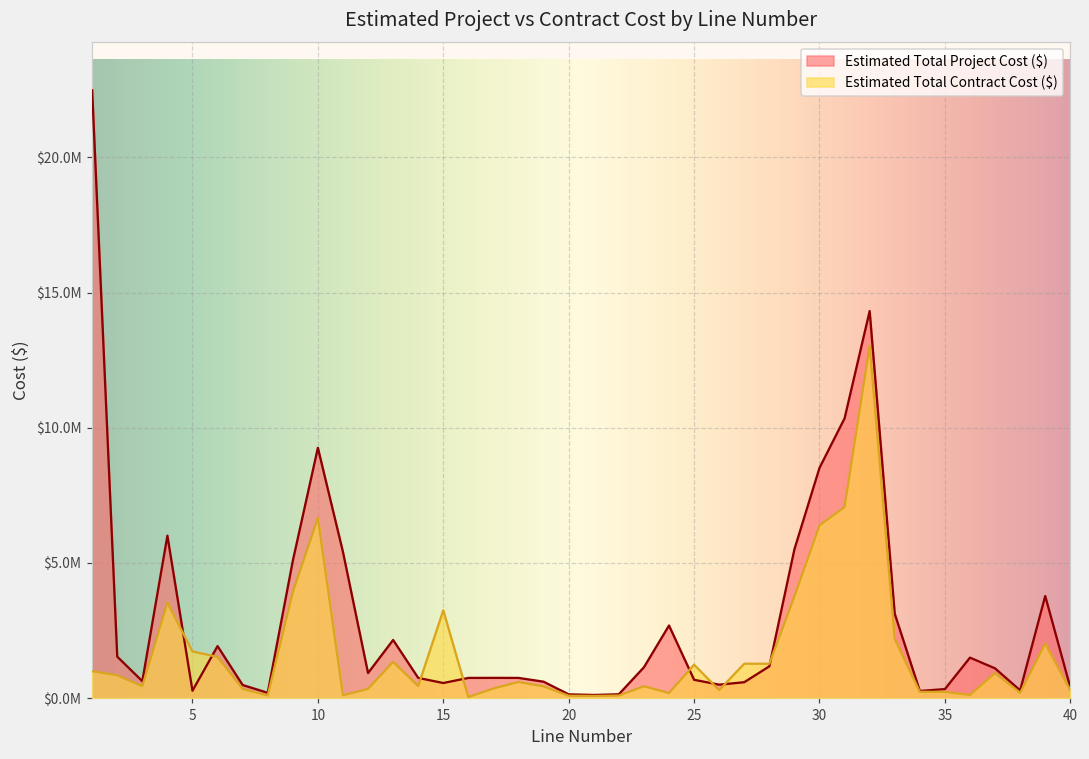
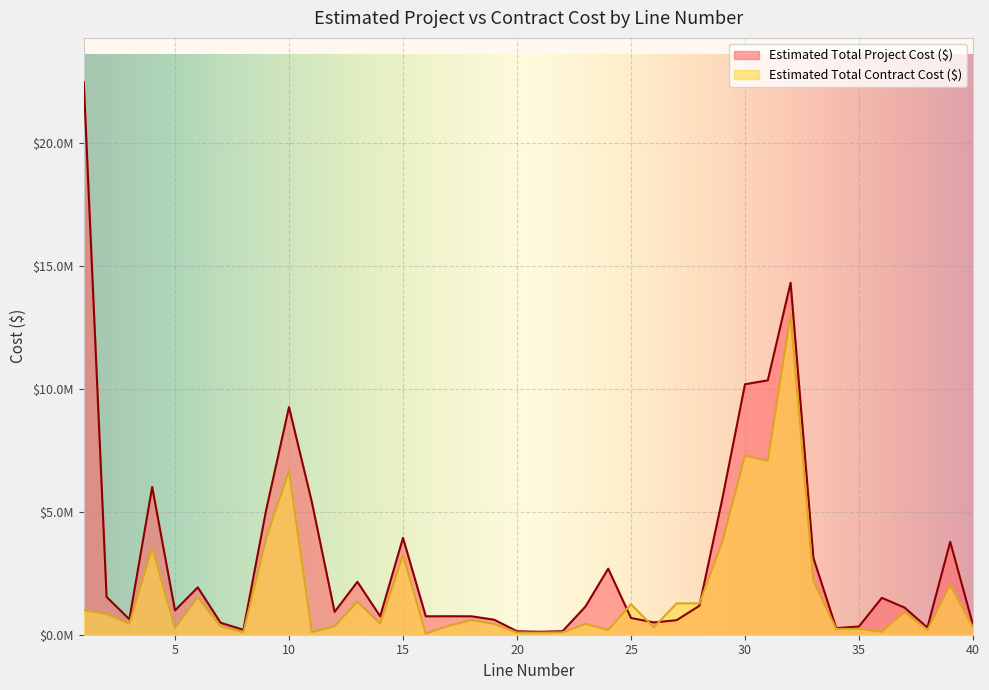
  {
    "Estimated Total Project Cost ($)": {
-     "5": "$300000",
+     "5": "$1000000",
      "10": "$9300000",
-     "15": "$600000",
+     "15": "$3900000",
      "25": "$700000",
-     "30": "$8500000"
+     "30": "$10200000"
    },
    "Estimated Total Contract Cost ($)": {
-     "5": "$1700000",
+     "5": "$300000",
      "10": "$6700000",
      "15": "$3200000",
      "25": "$1200000",
-     "30": "$6400000"
+     "30": "$7300000"
    }
  }
